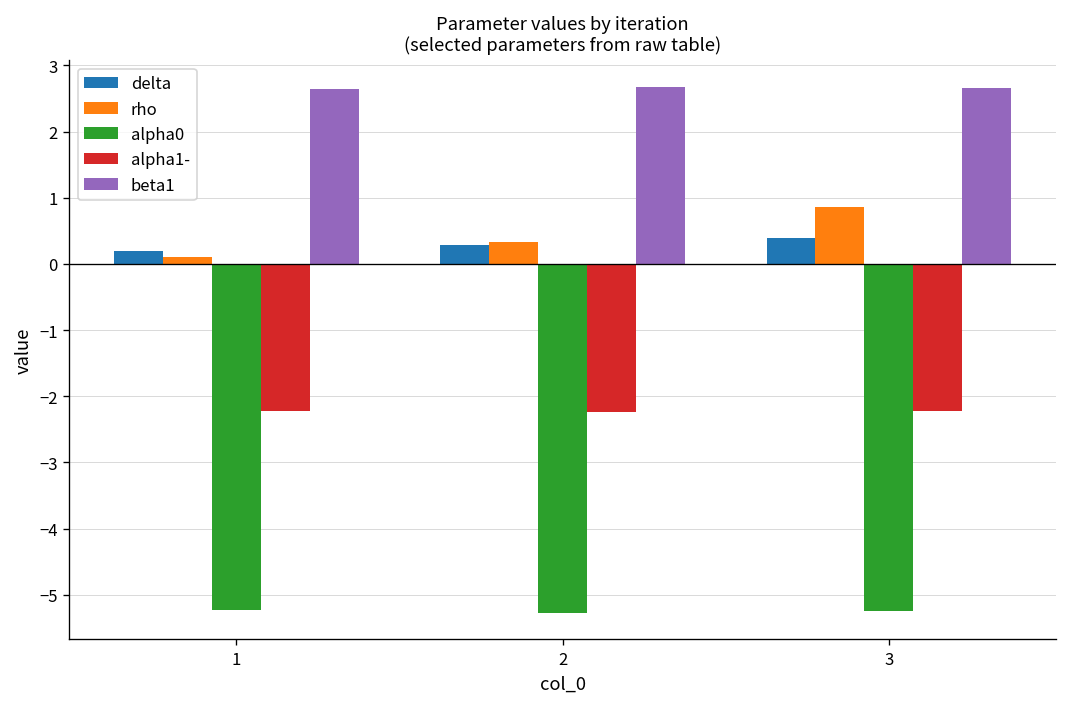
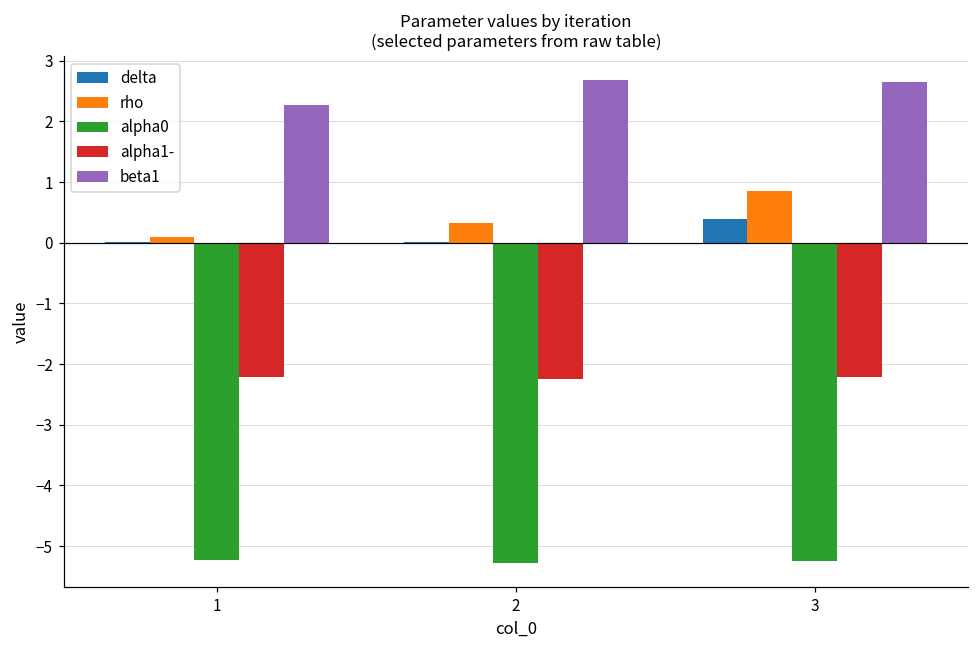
  {
    "delta": {
-     "1": 0.2,
-     "2": 0.3,
+     "1": 0.0,
+     "2": 0.0,
      "3": 0.4
    },
    "rho": {
      "1": 0.1,
      "2": 0.3,
      "3": 0.9
    },
    "alpha0": {
      "1": -5.2,
      "2": -5.3,
      "3": -5.2
    },
    "alpha1-": {
      "1": -2.2,
      "2": -2.2,
      "3": -2.2
    },
    "beta1": {
-     "1": 2.6,
+     "1": 2.3,
      "2": 2.7,
      "3": 2.7
    }
  }
